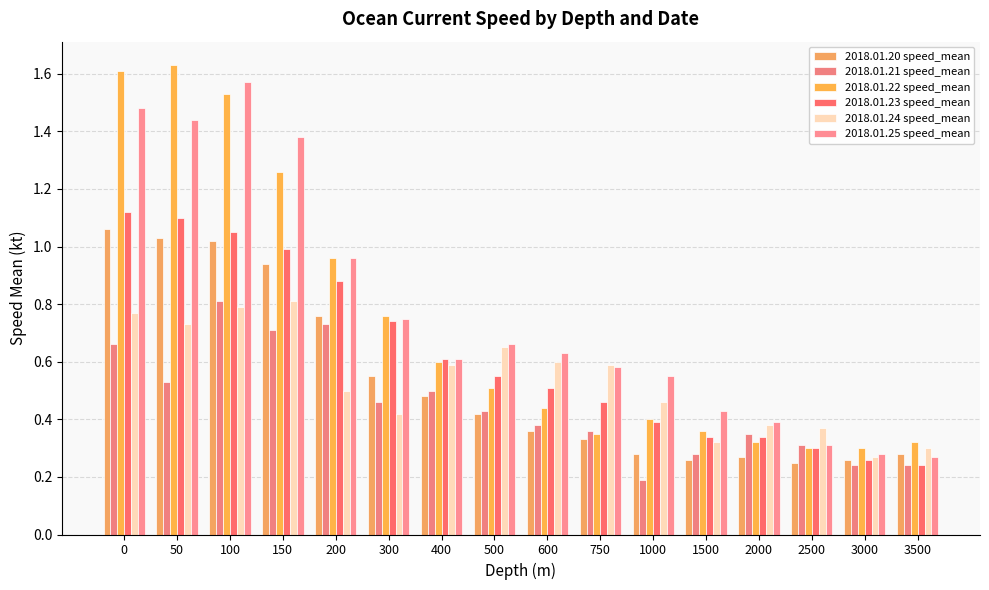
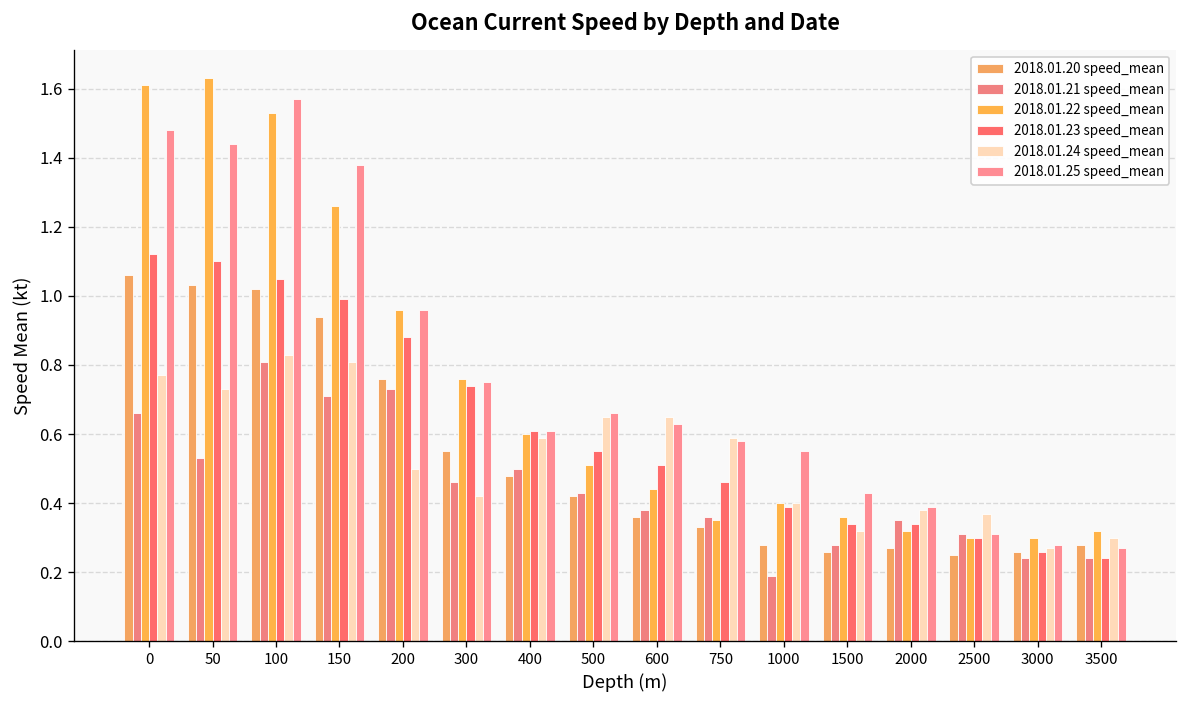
  {
    "2018.01.24 speed_mean": {
      "0": 0.77,
      "50": 0.73,
-     "100": 0.79,
+     "100": 0.83,
      "150": 0.81,
      "200": 0.50,
      "300": 0.42,
      "400": 0.59,
      "500": 0.65,
-     "600": 0.60,
+     "600": 0.65,
      "750": 0.59,
-     "1000": 0.46,
+     "1000": 0.40,
      "1500": 0.32,
      "2000": 0.38,
      "2500": 0.37,
      "3000": 0.27,
      "3500": 0.30
    }
  }
